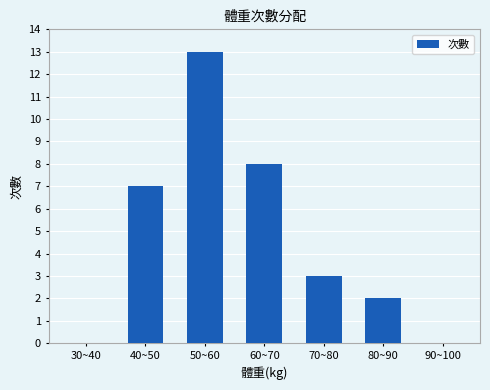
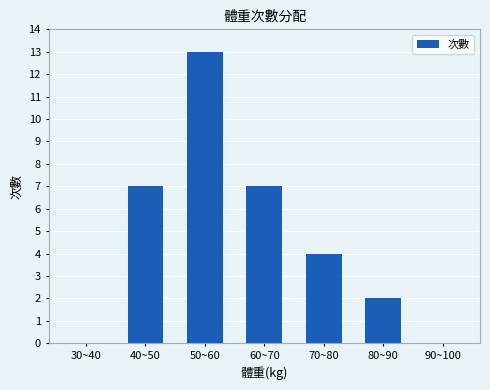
  {
    "30~40": 0,
    "40~50": 7,
    "50~60": 13,
-   "60~70": 8,
-   "70~80": 3,
+   "60~70": 7,
+   "70~80": 4,
    "80~90": 2,
    "90~100": 0
  }
